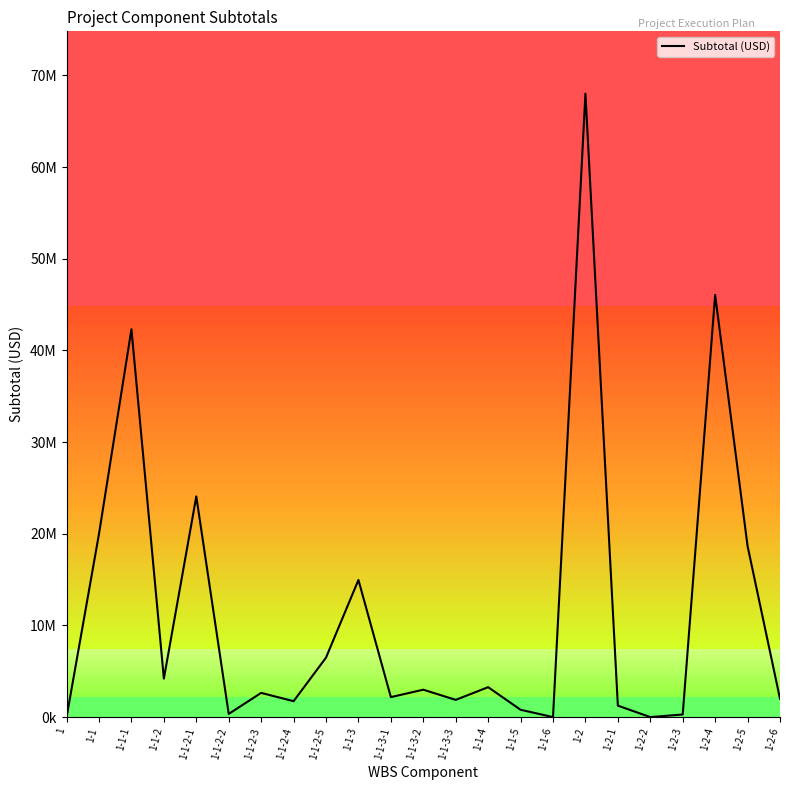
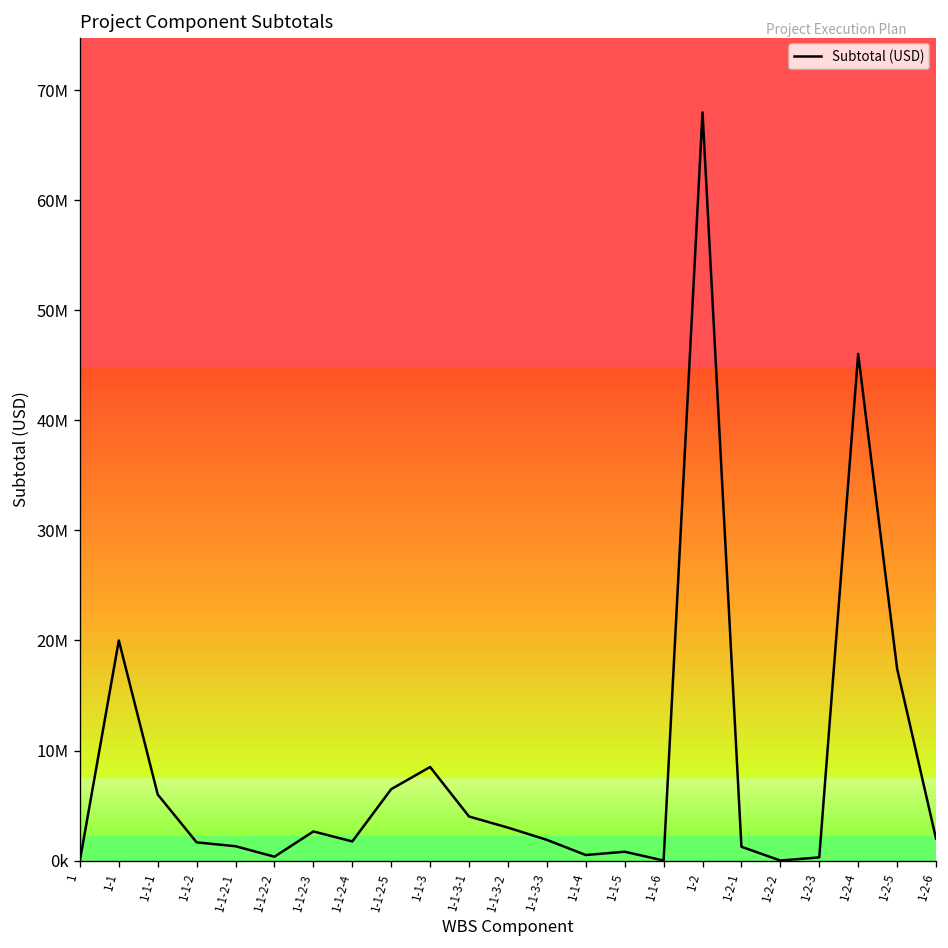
  {
    "1": 0,
    "1-1": 20000000,
-   "1-1-1": 42000000,
-   "1-1-2": 4000000,
-   "1-1-2-1": 24000000,
+   "1-1-1": 6000000,
+   "1-1-2": 2000000,
+   "1-1-2-1": 1000000,
    "1-1-2-2": 0,
    "1-1-2-3": 3000000,
    "1-1-2-4": 2000000,
    "1-1-2-5": 6000000,
-   "1-1-3": 15000000,
-   "1-1-3-1": 2000000,
+   "1-1-3": 9000000,
+   "1-1-3-1": 4000000,
    "1-1-3-2": 3000000,
    "1-1-3-3": 2000000,
-   "1-1-4": 3000000,
+   "1-1-4": 1000000,
    "1-1-5": 1000000,
    "1-1-6": 0,
    "1-2": 68000000,
    "1-2-1": 1000000,
    "1-2-2": 0,
    "1-2-3": 0,
    "1-2-4": 46000000,
-   "1-2-5": 19000000,
+   "1-2-5": 17000000,
    "1-2-6": 2000000
  }
